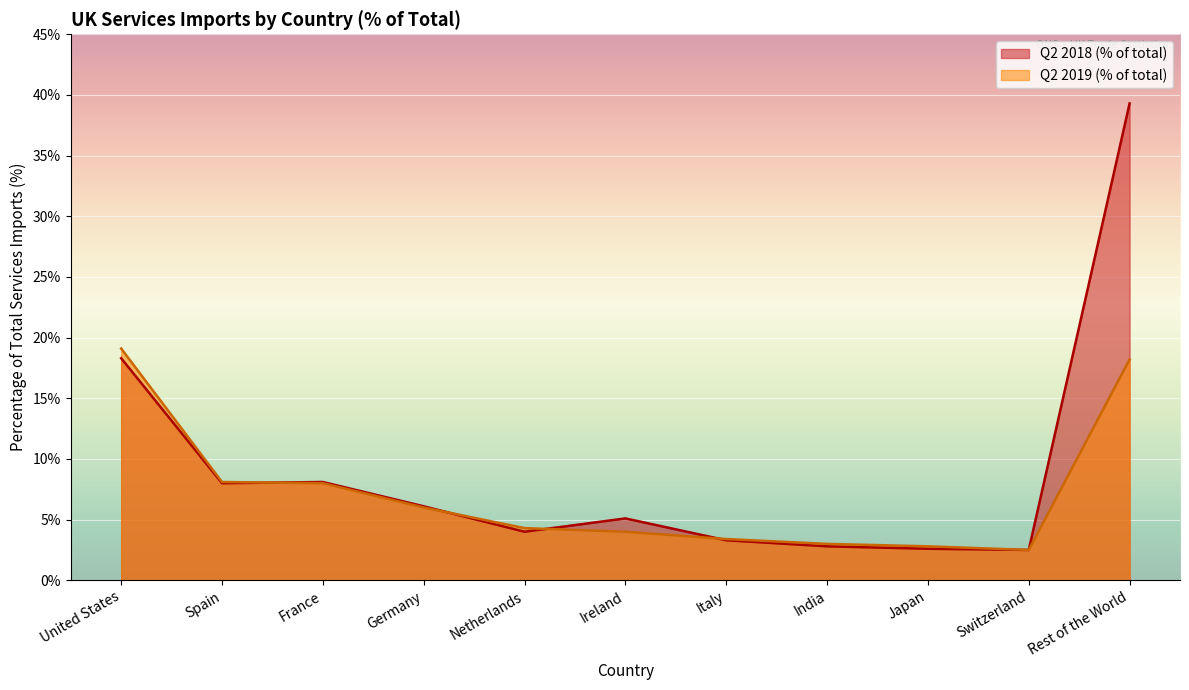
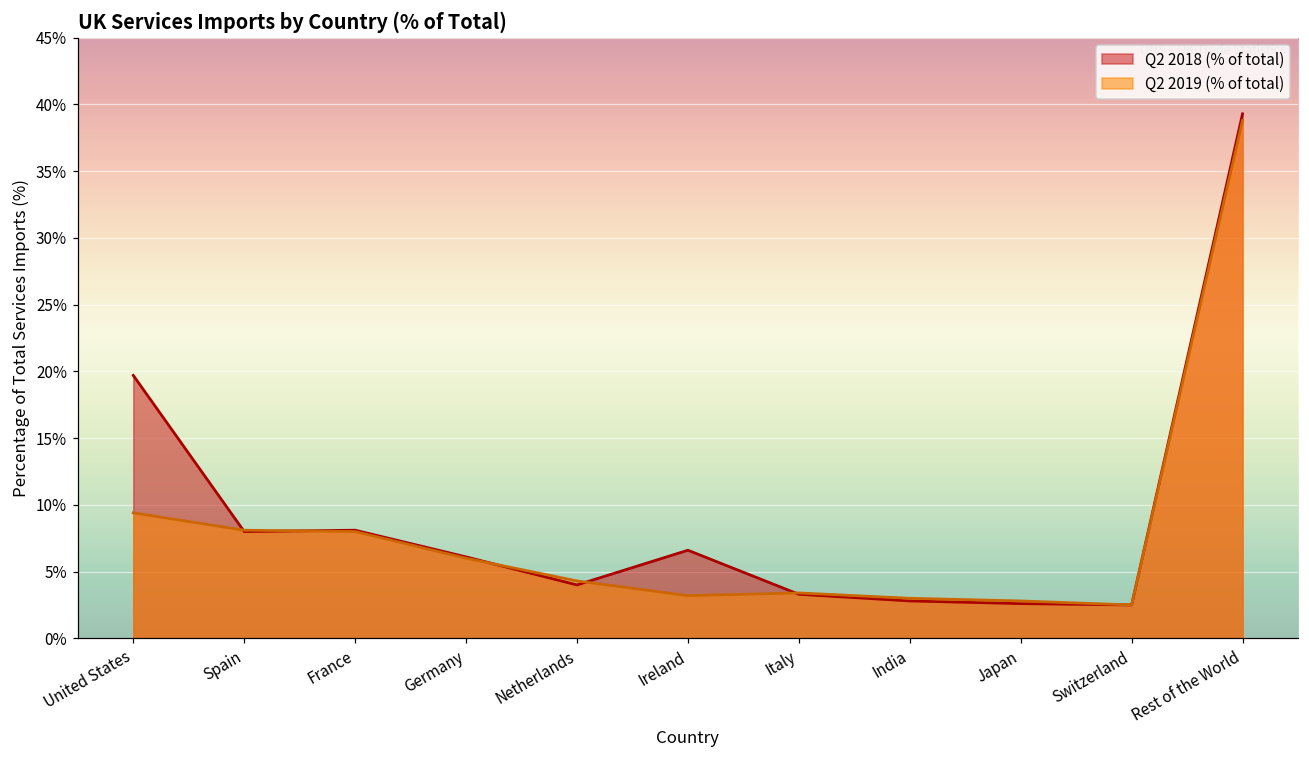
  {
    "Q2 2018 (% of total)": {
-     "United States": "18.3%",
+     "United States": "19.7%",
      "Netherlands": "4.0%",
-     "Ireland": "5.1%",
+     "Ireland": "6.6%",
      "Rest of the World": "39.3%"
    },
    "Q2 2019 (% of total)": {
-     "United States": "19.1%",
+     "United States": "9.4%",
      "Netherlands": "4.3%",
-     "Ireland": "4.0%",
-     "Rest of the World": "18.2%"
+     "Ireland": "3.2%",
+     "Rest of the World": "38.8%"
    }
  }
